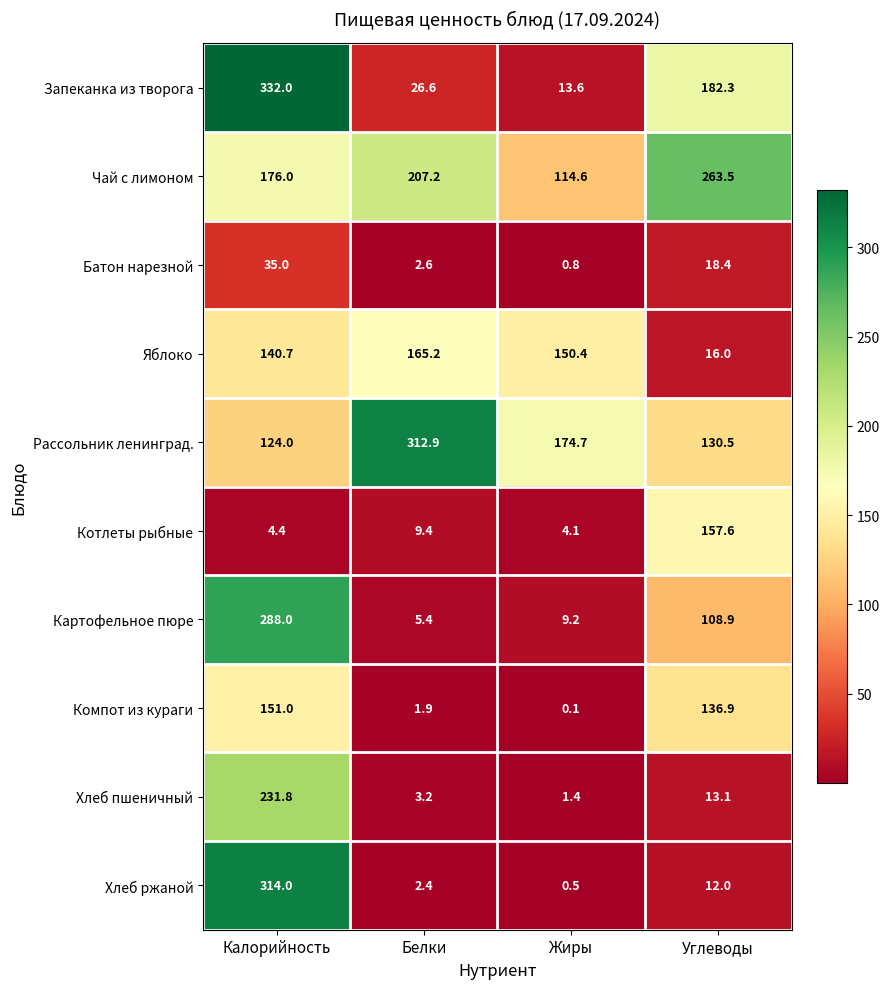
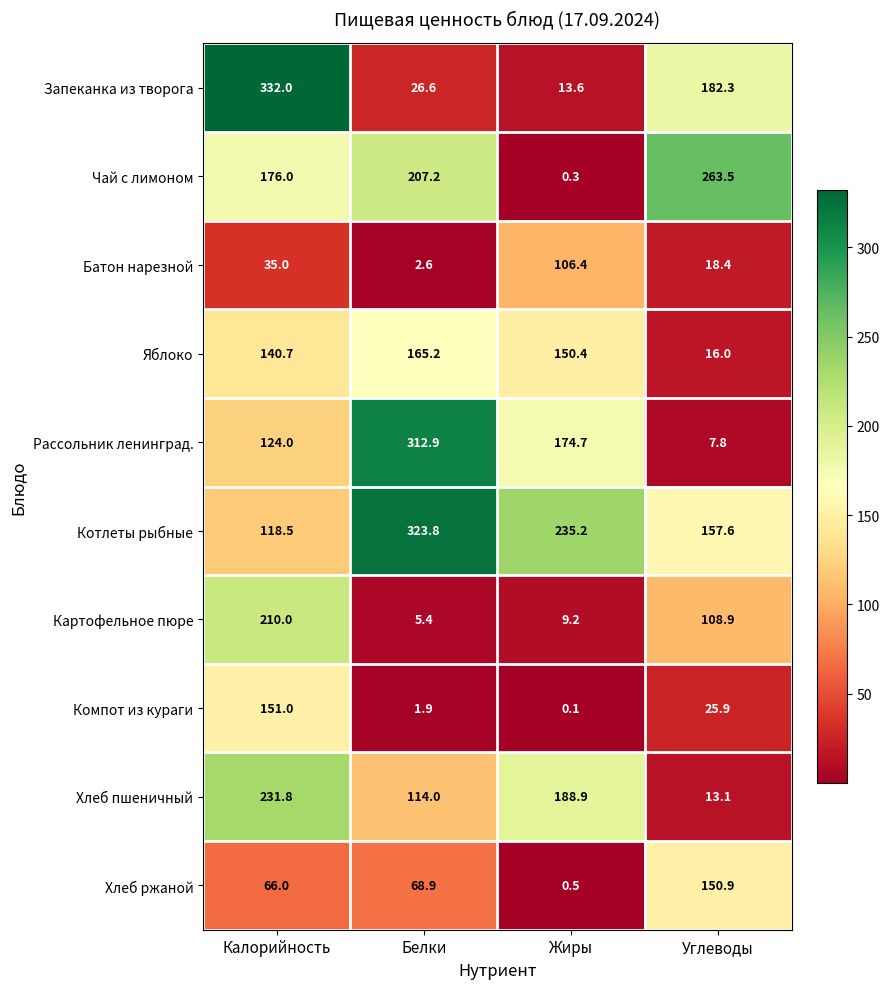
  {
    "Запеканка из творога": {
      "Калорийность": 332.0,
      "Белки": 26.6,
      "Жиры": 13.6,
      "Углеводы": 182.3
    },
    "Чай с лимоном": {
      "Калорийность": 176.0,
      "Белки": 207.2,
-     "Жиры": 114.6,
+     "Жиры": 0.3,
      "Углеводы": 263.5
    },
    "Батон нарезной": {
      "Калорийность": 35.0,
      "Белки": 2.6,
-     "Жиры": 0.8,
+     "Жиры": 106.4,
      "Углеводы": 18.4
    },
    "Яблоко": {
      "Калорийность": 140.7,
      "Белки": 165.2,
      "Жиры": 150.4,
      "Углеводы": 16.0
    },
    "Рассольник ленинград.": {
      "Калорийность": 124.0,
      "Белки": 312.9,
      "Жиры": 174.7,
-     "Углеводы": 130.5
+     "Углеводы": 7.8
    },
    "Котлеты рыбные": {
-     "Калорийность": 4.4,
-     "Белки": 9.4,
-     "Жиры": 4.1,
+     "Калорийность": 118.5,
+     "Белки": 323.8,
+     "Жиры": 235.2,
      "Углеводы": 157.6
    },
    "Картофельное пюре": {
-     "Калорийность": 288.0,
+     "Калорийность": 210.0,
      "Белки": 5.4,
      "Жиры": 9.2,
      "Углеводы": 108.9
    },
    "Компот из кураги": {
      "Калорийность": 151.0,
      "Белки": 1.9,
      "Жиры": 0.1,
-     "Углеводы": 136.9
+     "Углеводы": 25.9
    },
    "Хлеб пшеничный": {
      "Калорийность": 231.8,
-     "Белки": 3.2,
-     "Жиры": 1.4,
+     "Белки": 114.0,
+     "Жиры": 188.9,
      "Углеводы": 13.1
    },
    "Хлеб ржаной": {
-     "Калорийность": 314.0,
-     "Белки": 2.4,
+     "Калорийность": 66.0,
+     "Белки": 68.9,
      "Жиры": 0.5,
-     "Углеводы": 12.0
+     "Углеводы": 150.9
    }
  }
